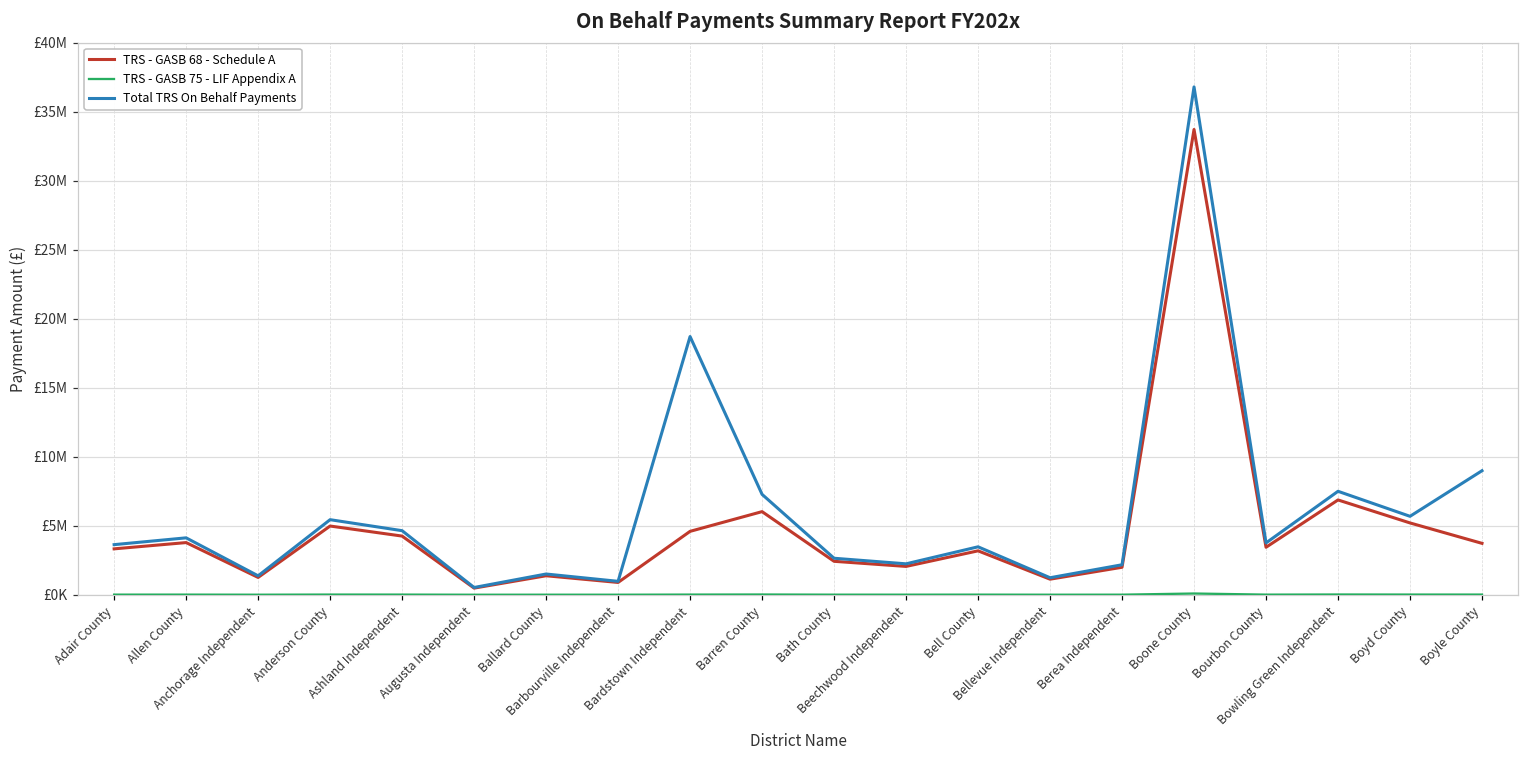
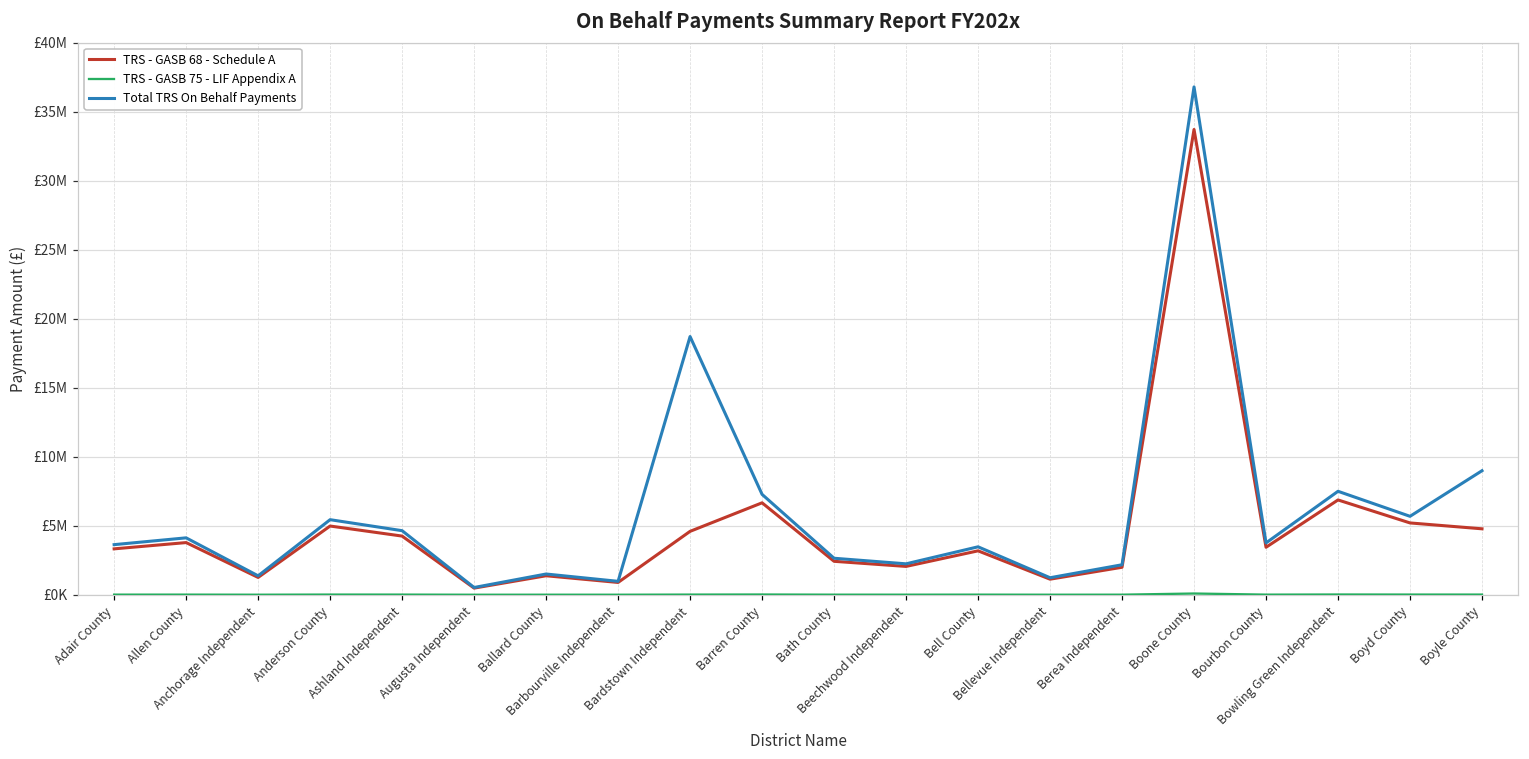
  {
    "TRS - GASB 68 - Schedule A": {
      "Adair County": "£3300000",
      "Allen County": "£3800000",
      "Anderson County": "£5000000",
      "Ashland Independent": "£4300000",
      "Bardstown Independent": "£4600000",
-     "Barren County": "£6000000",
+     "Barren County": "£6700000",
      "Bath County": "£2400000",
      "Bell County": "£3200000",
      "Boone County": "£33700000",
      "Bourbon County": "£3400000",
      "Bowling Green Independent": "£6900000",
      "Boyd County": "£5200000",
-     "Boyle County": "£3700000"
+     "Boyle County": "£4800000"
    },
    "TRS - GASB 75 - LIF Appendix A": {
      "Adair County": "£0",
      "Allen County": "£0",
      "Anchorage Independent": "£0",
      "Anderson County": "£0",
      "Ashland Independent": "£0",
      "Augusta Independent": "£0",
      "Ballard County": "£0",
      "Barbourville Independent": "£0",
      "Bardstown Independent": "£0",
      "Barren County": "£0",
      "Bath County": "£0",
      "Beechwood Independent": "£0",
      "Bell County": "£0",
      "Bellevue Independent": "£0",
      "Berea Independent": "£0",
      "Boone County": "£100000",
      "Bourbon County": "£0",
      "Bowling Green Independent": "£0",
      "Boyd County": "£0",
      "Boyle County": "£0"
    },
    "Total TRS On Behalf Payments": {
      "Adair County": "£3600000",
      "Allen County": "£4100000",
      "Anderson County": "£5400000",
      "Ashland Independent": "£4600000",
      "Bardstown Independent": "£18700000",
      "Barren County": "£7300000",
      "Bath County": "£2600000",
      "Bell County": "£3500000",
      "Boone County": "£36800000",
      "Bourbon County": "£3800000",
      "Bowling Green Independent": "£7500000",
      "Boyd County": "£5700000",
      "Boyle County": "£9000000"
    }
  }
